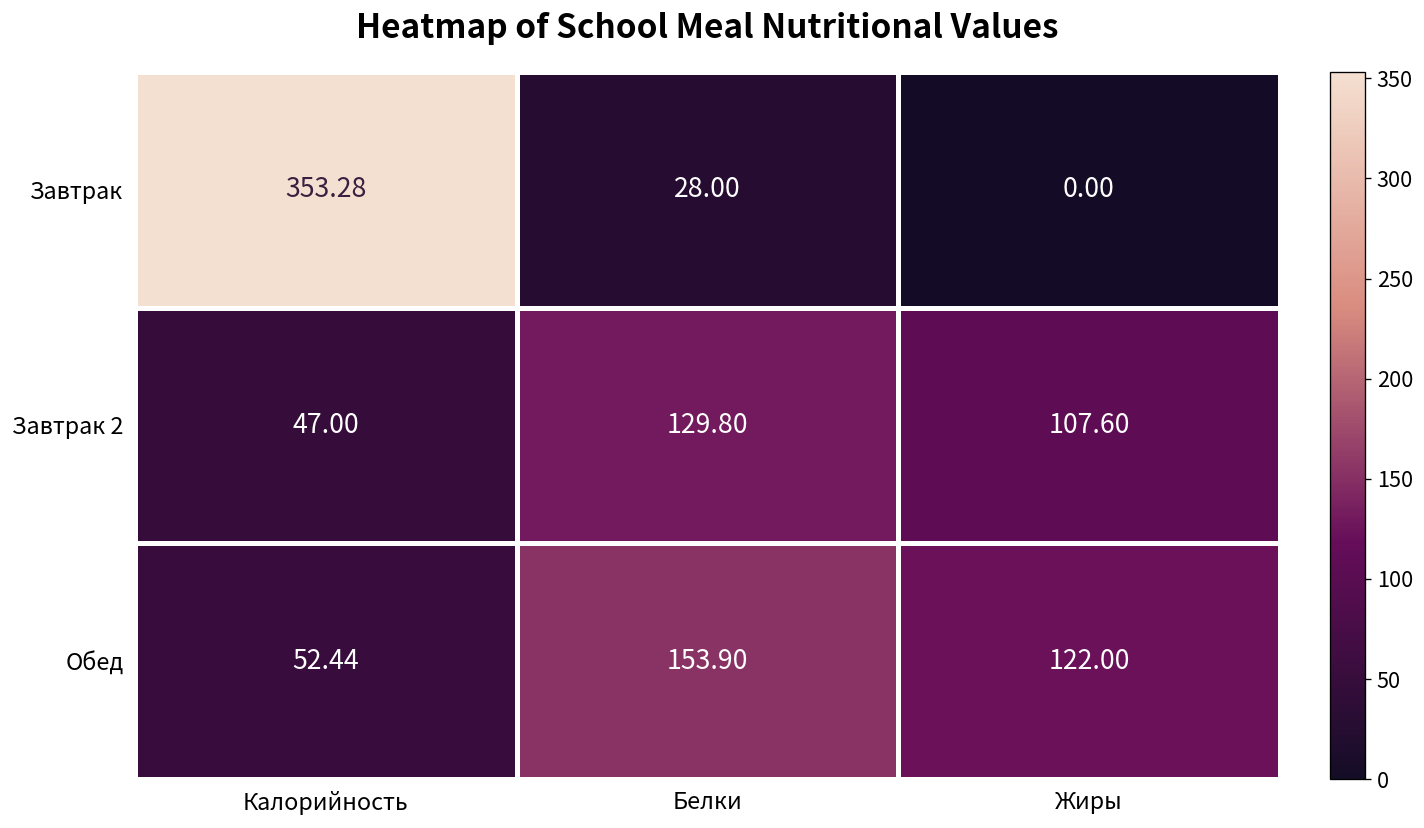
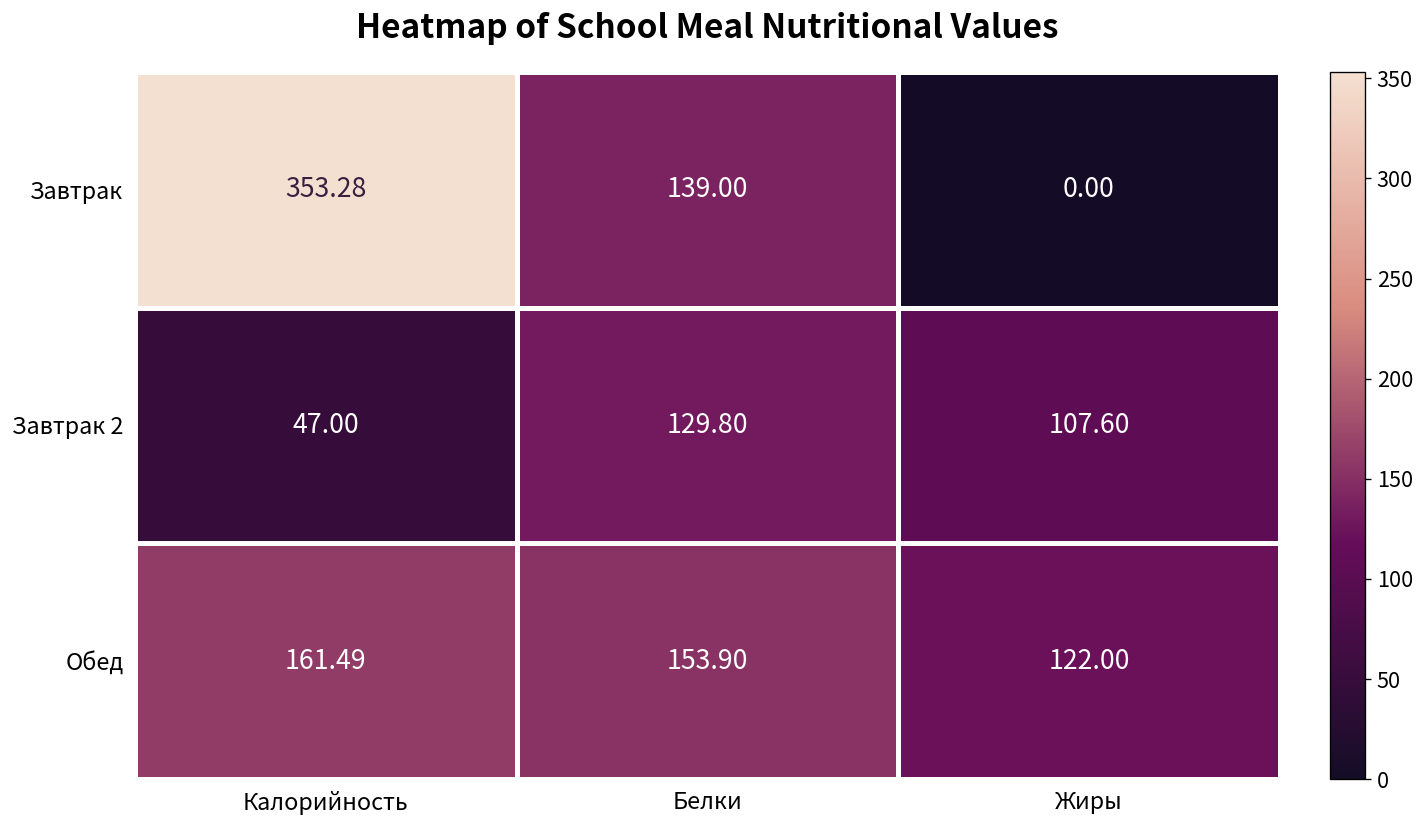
  {
    "Завтрак": {
      "Калорийность": 353.28,
-     "Белки": 28.00,
+     "Белки": 139.00,
      "Жиры": 0.00
    },
    "Завтрак 2": {
      "Калорийность": 47.00,
      "Белки": 129.80,
      "Жиры": 107.60
    },
    "Обед": {
-     "Калорийность": 52.44,
+     "Калорийность": 161.49,
      "Белки": 153.90,
      "Жиры": 122.00
    }
  }
